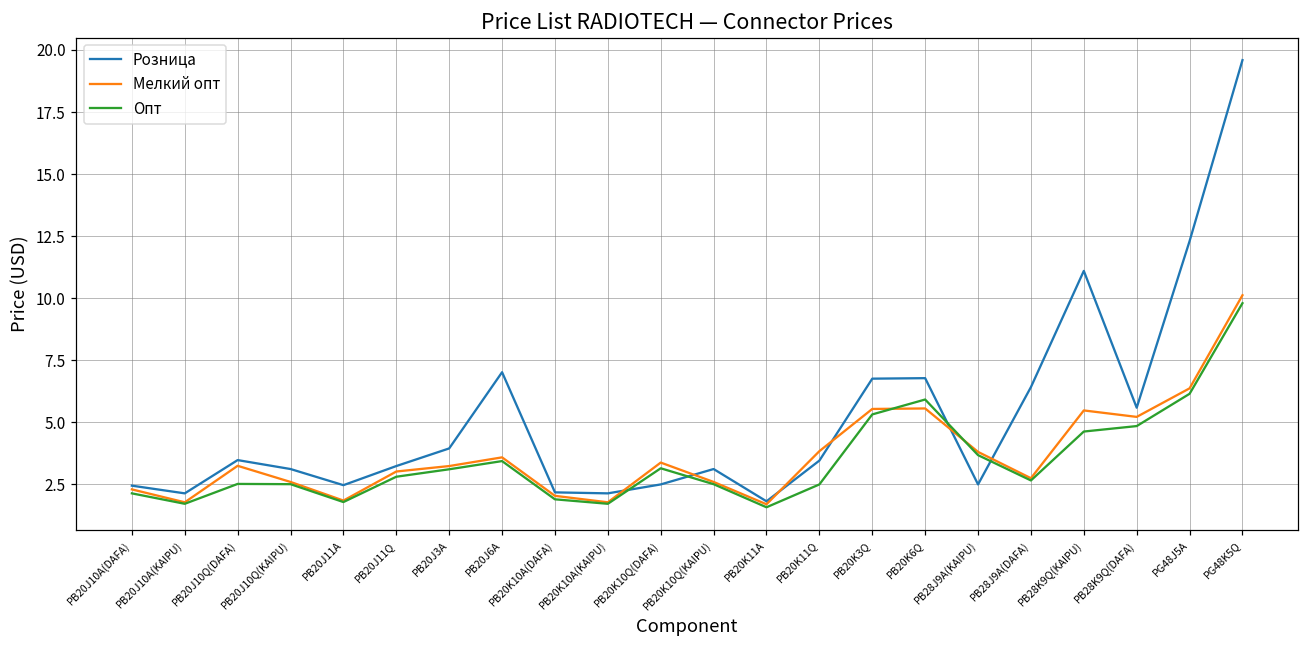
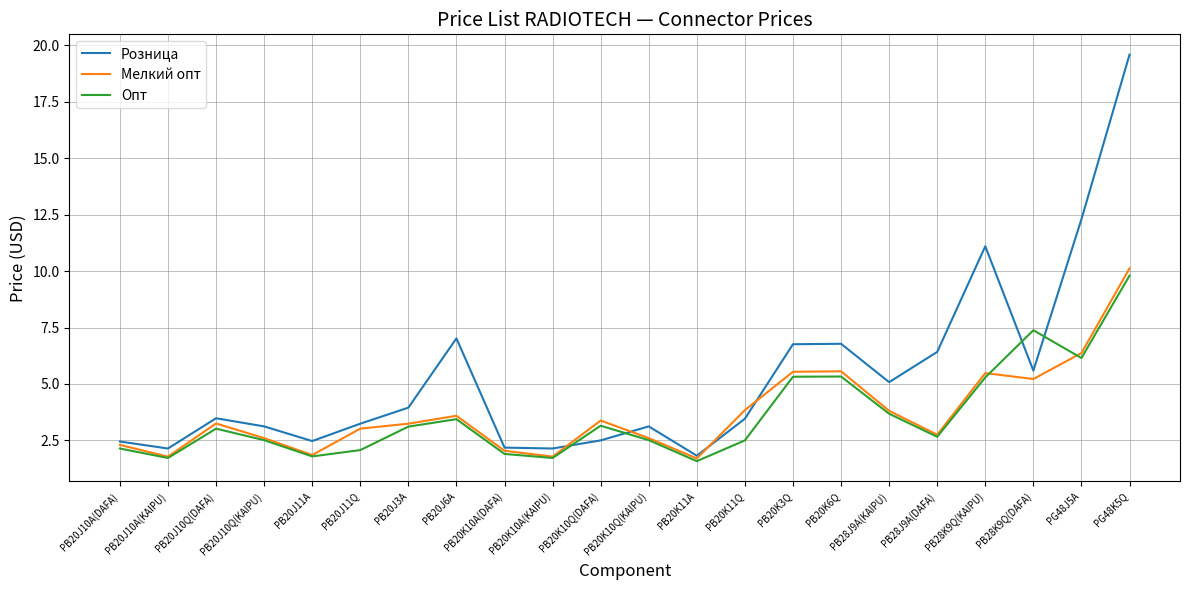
  {
    "Розница": {
      "PB20J10A(DAFA)": 2.5,
      "PB20J10A(KAIPU)": 2.1,
      "PB20J10Q(DAFA)": 3.5,
      "PB20J10Q(KAIPU)": 3.1,
      "PB20J11A": 2.5,
      "PB20J11Q": 3.2,
      "PB20J3A": 4.0,
      "PB20J6A": 7.0,
      "PB20K10A(DAFA)": 2.2,
      "PB20K10A(KAIPU)": 2.1,
      "PB20K10Q(DAFA)": 2.5,
      "PB20K10Q(KAIPU)": 3.1,
      "PB20K11A": 1.8,
      "PB20K11Q": 3.5,
      "PB20K3Q": 6.8,
      "PB20K6Q": 6.8,
-     "PB28J9A(KAIPU)": 2.5,
+     "PB28J9A(KAIPU)": 5.1,
      "PB28J9A(DAFA)": 6.4,
      "PB28K9Q(KAIPU)": 11.1,
      "PB28K9Q(DAFA)": 5.6,
      "PG48J5A": 12.3,
      "PG48K5Q": 19.6
    },
    "Мелкий опт": {
      "PB20J10A(DAFA)": 2.3,
      "PB20J10Q(DAFA)": 3.3,
      "PB20J11Q": 3.0,
      "PB20J3A": 3.2,
      "PB20J6A": 3.6,
      "PB20K10A(DAFA)": 2.0,
      "PB20K10Q(DAFA)": 3.4,
      "PB20K11A": 1.7,
      "PB20K11Q": 3.8,
      "PB20K3Q": 5.5,
      "PB20K6Q": 5.6,
      "PB28J9A(KAIPU)": 3.8,
      "PB28K9Q(KAIPU)": 5.5,
      "PB28K9Q(DAFA)": 5.2,
      "PG48J5A": 6.4,
      "PG48K5Q": 10.1
    },
    "Опт": {
      "PB20J10A(DAFA)": 2.1,
-     "PB20J10Q(DAFA)": 2.5,
-     "PB20J11Q": 2.8,
+     "PB20J10Q(DAFA)": 3.0,
+     "PB20J11Q": 2.1,
      "PB20J3A": 3.1,
      "PB20J6A": 3.4,
      "PB20K10A(DAFA)": 1.9,
      "PB20K10Q(DAFA)": 3.2,
      "PB20K11A": 1.6,
      "PB20K11Q": 2.5,
      "PB20K3Q": 5.3,
-     "PB20K6Q": 5.9,
+     "PB20K6Q": 5.3,
      "PB28J9A(KAIPU)": 3.7,
-     "PB28K9Q(KAIPU)": 4.6,
-     "PB28K9Q(DAFA)": 4.9,
+     "PB28K9Q(KAIPU)": 5.3,
+     "PB28K9Q(DAFA)": 7.4,
      "PG48J5A": 6.2,
      "PG48K5Q": 9.8
    }
  }
